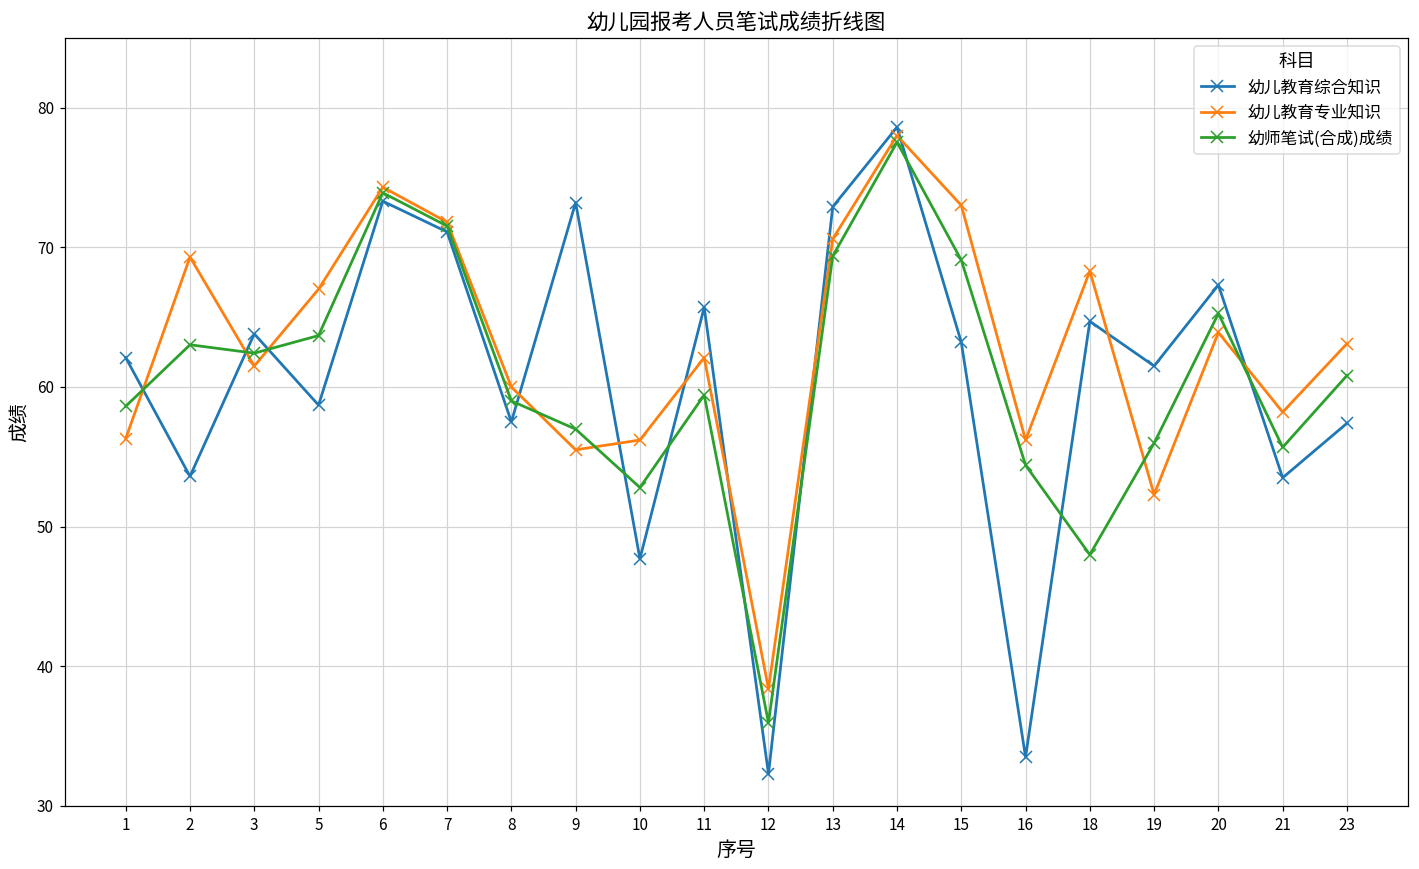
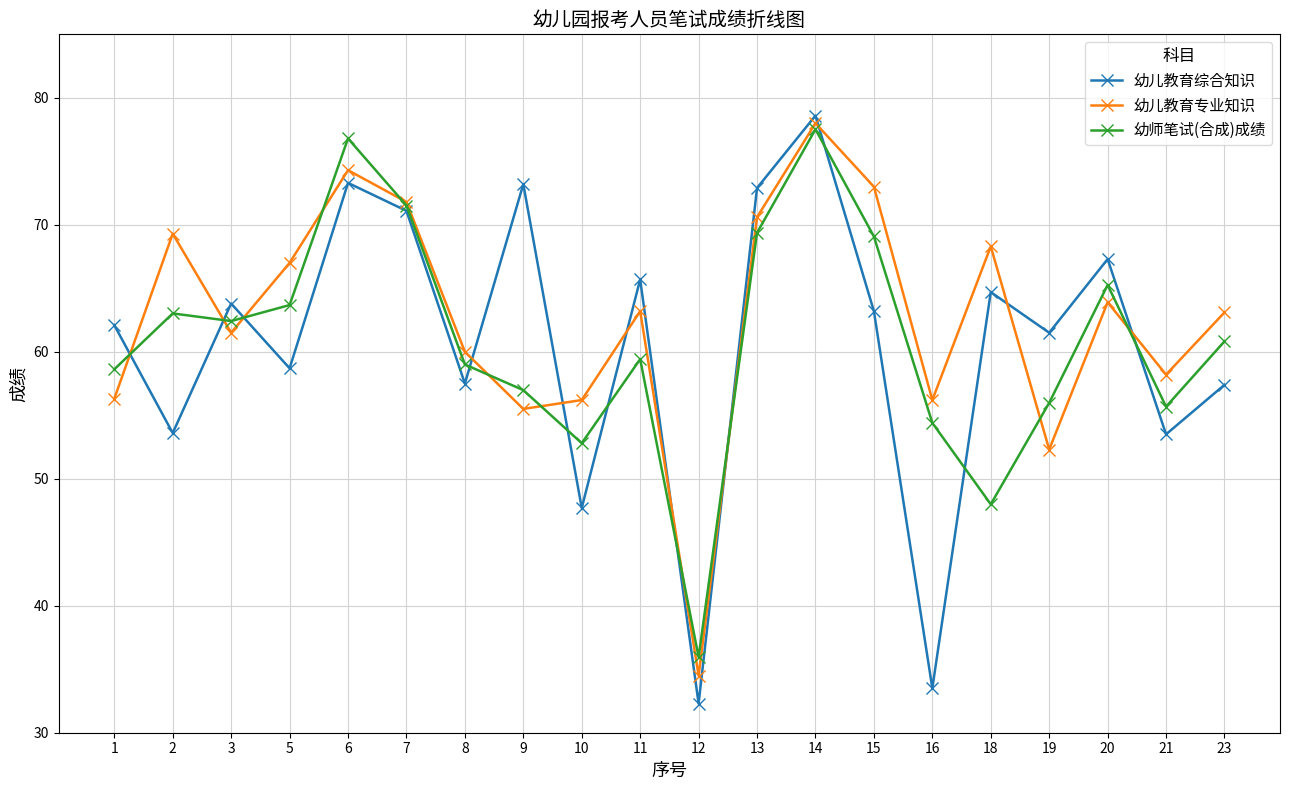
  {
    "幼儿教育综合知识": {
      "1": 62.1,
      "2": 53.6,
      "3": 63.8,
      "5": 58.7,
      "6": 73.3,
      "7": 71.1,
      "8": 57.5,
      "9": 73.2,
      "10": 47.7,
      "11": 65.7,
      "12": 32.3,
      "13": 72.9,
      "14": 78.6,
      "15": 63.2,
      "16": 33.5,
      "18": 64.7,
      "19": 61.5,
      "20": 67.3,
      "21": 53.5,
      "23": 57.4
    },
    "幼儿教育专业知识": {
      "1": 56.3,
      "2": 69.3,
      "3": 61.5,
      "5": 67.0,
      "6": 74.3,
      "7": 71.8,
      "8": 60.0,
      "9": 55.5,
      "10": 56.2,
-     "11": 62.1,
-     "12": 38.4,
+     "11": 63.2,
+     "12": 34.5,
      "13": 70.6,
      "14": 78.0,
      "15": 73.0,
      "16": 56.2,
      "18": 68.3,
      "19": 52.3,
      "20": 63.9,
      "21": 58.2,
      "23": 63.1
    },
    "幼师笔试(合成)成绩": {
      "1": 58.6,
      "2": 63.0,
      "3": 62.4,
      "5": 63.7,
-     "6": 73.9,
+     "6": 76.8,
      "7": 71.5,
      "8": 59.0,
      "9": 57.0,
      "10": 52.8,
      "11": 59.4,
      "12": 36.0,
      "13": 69.4,
      "14": 77.5,
      "15": 69.1,
      "16": 54.4,
      "18": 48.0,
      "19": 56.0,
      "20": 65.3,
      "21": 55.7,
      "23": 60.8
    }
  }
